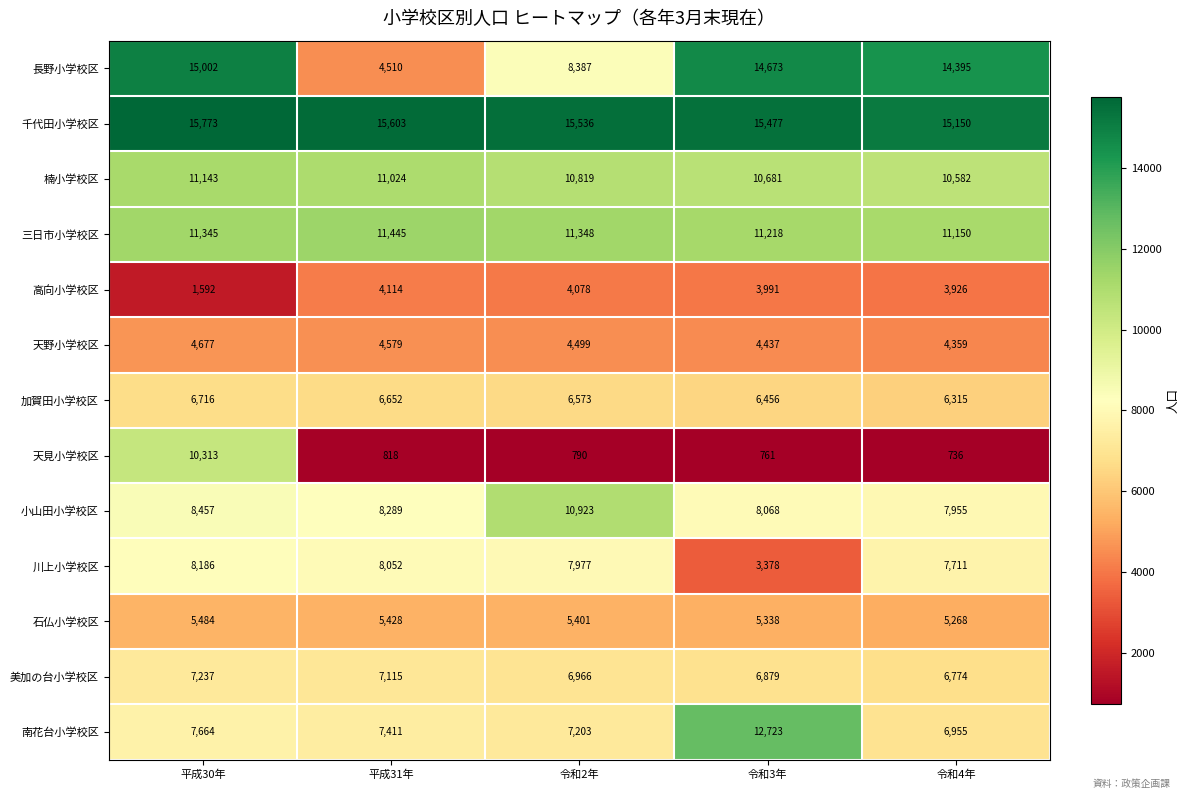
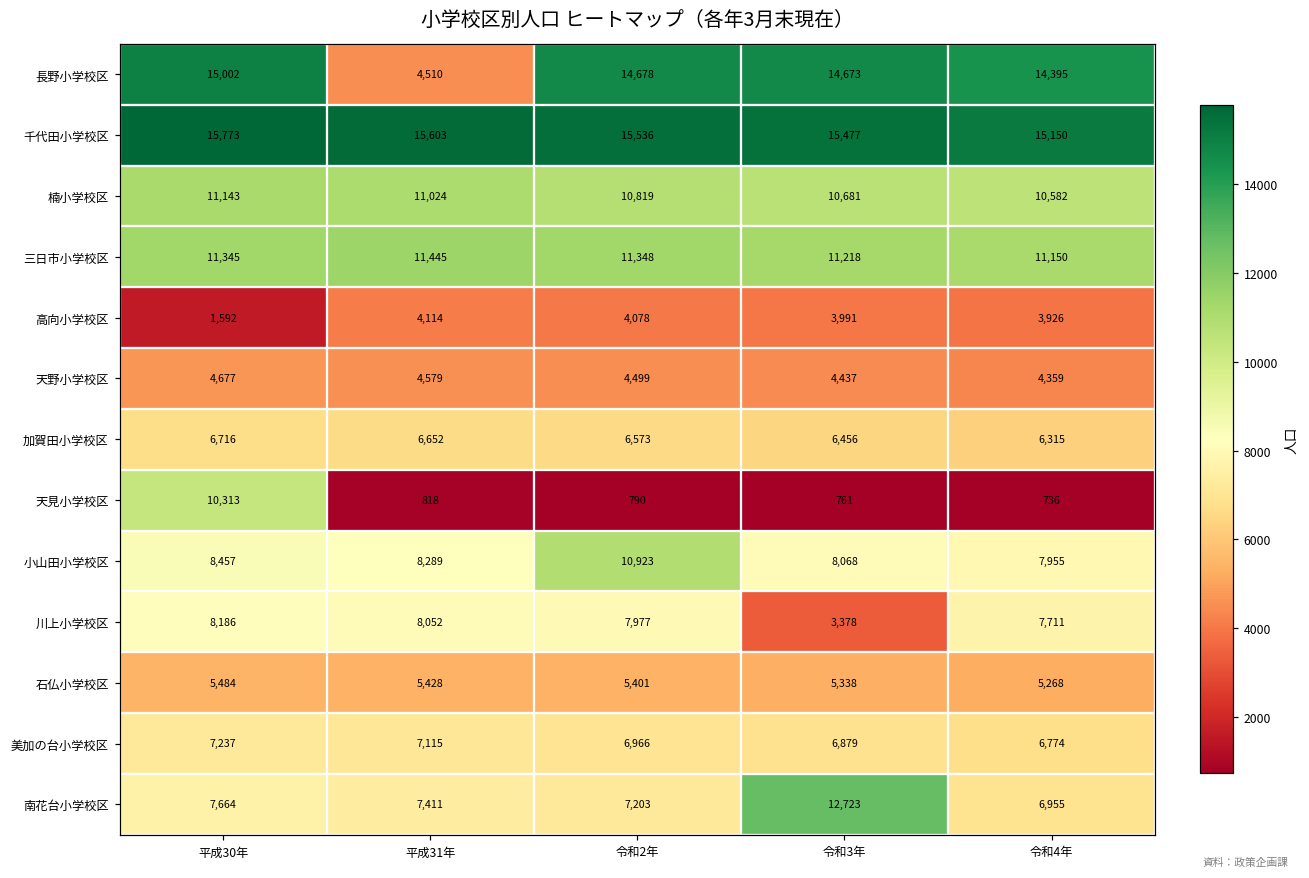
  {
    "長野小学校区": {
      "平成30年": "15,002",
      "平成31年": "4,510",
-     "令和2年": "8,387",
+     "令和2年": "14,678",
      "令和3年": "14,673",
      "令和4年": "14,395"
    },
    "千代田小学校区": {
      "平成30年": "15,773",
      "平成31年": "15,603",
      "令和2年": "15,536",
      "令和3年": "15,477",
      "令和4年": "15,150"
    },
    "楠小学校区": {
      "平成30年": "11,143",
      "平成31年": "11,024",
      "令和2年": "10,819",
      "令和3年": "10,681",
      "令和4年": "10,582"
    },
    "三日市小学校区": {
      "平成30年": "11,345",
      "平成31年": "11,445",
      "令和2年": "11,348",
      "令和3年": "11,218",
      "令和4年": "11,150"
    },
    "高向小学校区": {
      "平成30年": "1,592",
      "平成31年": "4,114",
      "令和2年": "4,078",
      "令和3年": "3,991",
      "令和4年": "3,926"
    },
    "天野小学校区": {
      "平成30年": "4,677",
      "平成31年": "4,579",
      "令和2年": "4,499",
      "令和3年": "4,437",
      "令和4年": "4,359"
    },
    "加賀田小学校区": {
      "平成30年": "6,716",
      "平成31年": "6,652",
      "令和2年": "6,573",
      "令和3年": "6,456",
      "令和4年": "6,315"
    },
    "天見小学校区": {
      "平成30年": "10,313",
      "平成31年": "818",
      "令和2年": "790",
      "令和3年": "761",
      "令和4年": "736"
    },
    "小山田小学校区": {
      "平成30年": "8,457",
      "平成31年": "8,289",
      "令和2年": "10,923",
      "令和3年": "8,068",
      "令和4年": "7,955"
    },
    "川上小学校区": {
      "平成30年": "8,186",
      "平成31年": "8,052",
      "令和2年": "7,977",
      "令和3年": "3,378",
      "令和4年": "7,711"
    },
    "石仏小学校区": {
      "平成30年": "5,484",
      "平成31年": "5,428",
      "令和2年": "5,401",
      "令和3年": "5,338",
      "令和4年": "5,268"
    },
    "美加の台小学校区": {
      "平成30年": "7,237",
      "平成31年": "7,115",
      "令和2年": "6,966",
      "令和3年": "6,879",
      "令和4年": "6,774"
    },
    "南花台小学校区": {
      "平成30年": "7,664",
      "平成31年": "7,411",
      "令和2年": "7,203",
      "令和3年": "12,723",
      "令和4年": "6,955"
    }
  }
